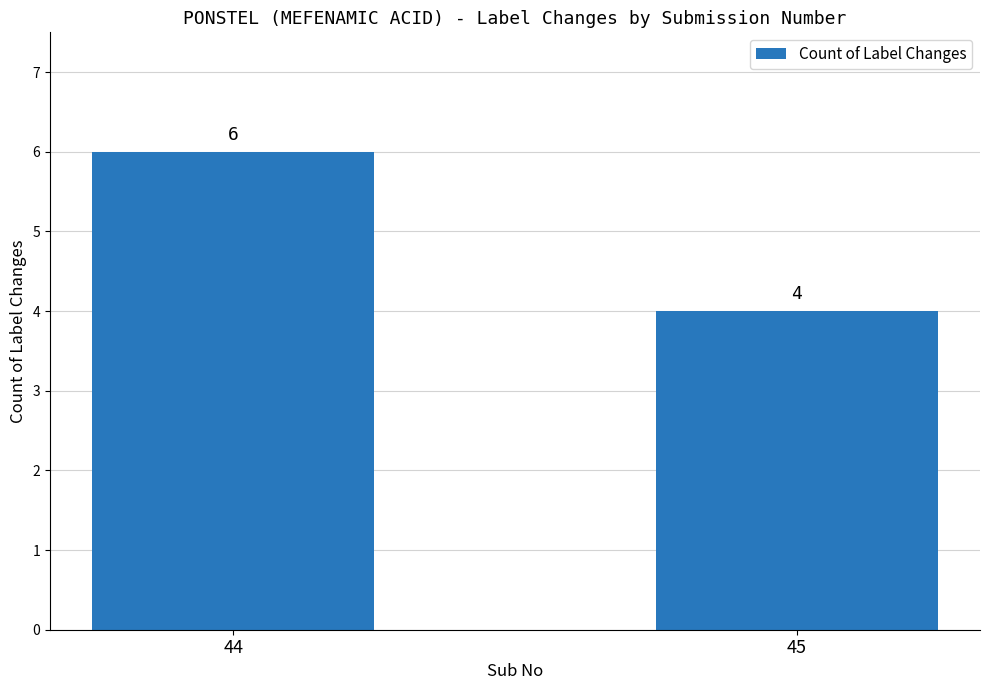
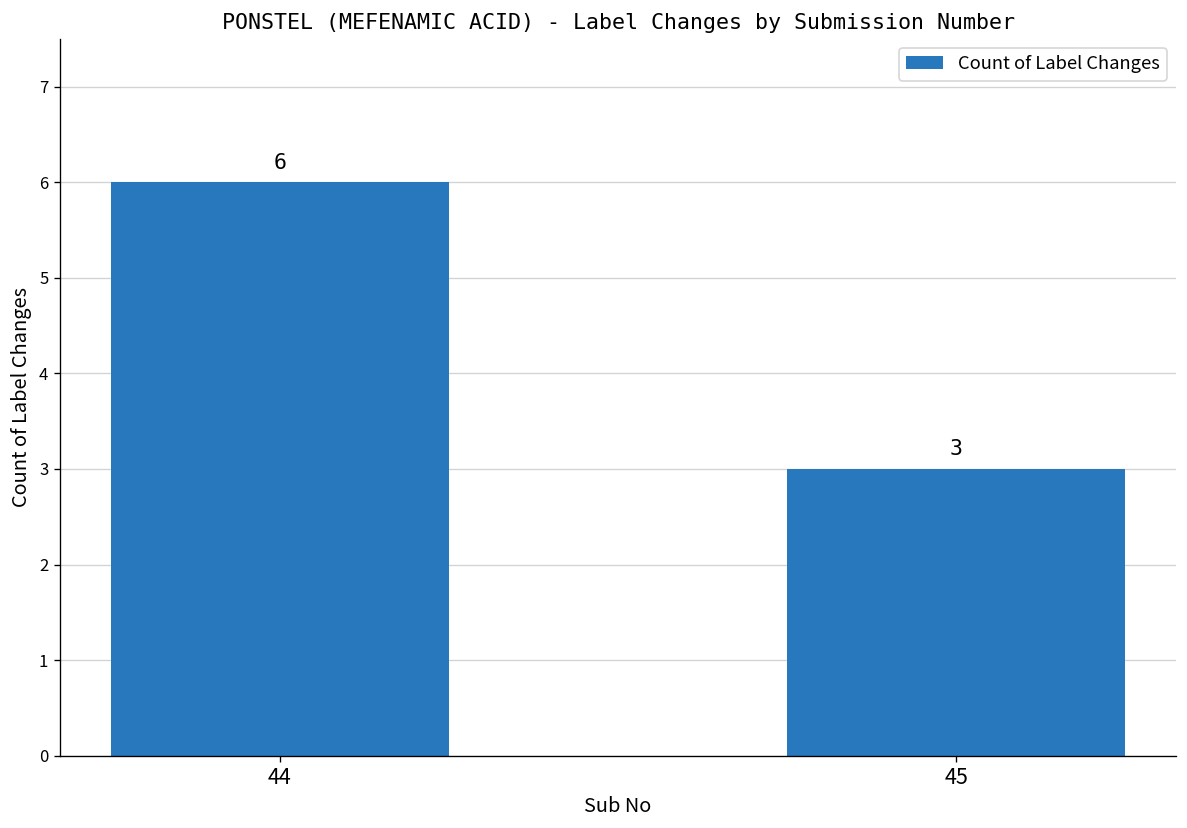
  {
    "44": 6,
-   "45": 4
+   "45": 3
  }
